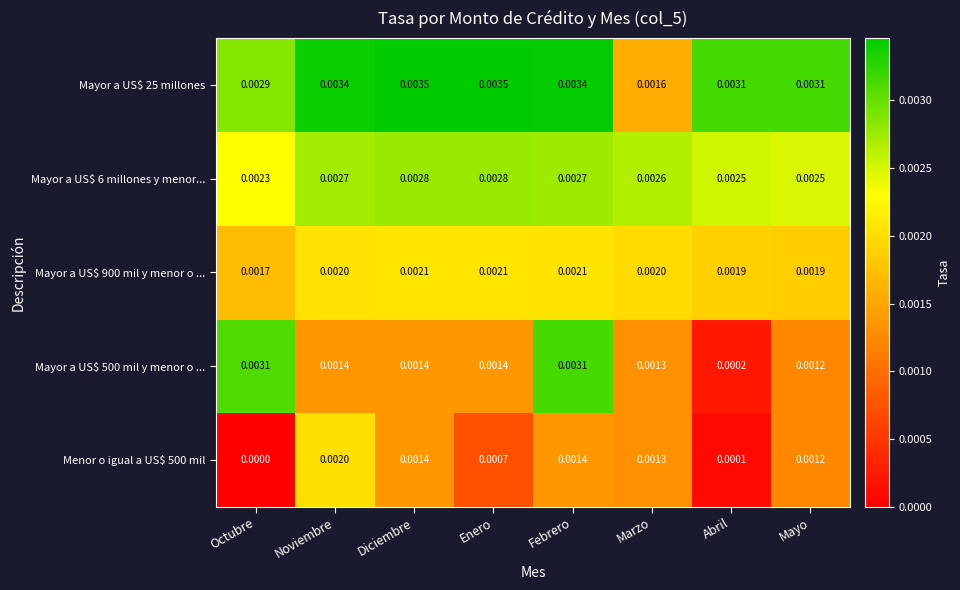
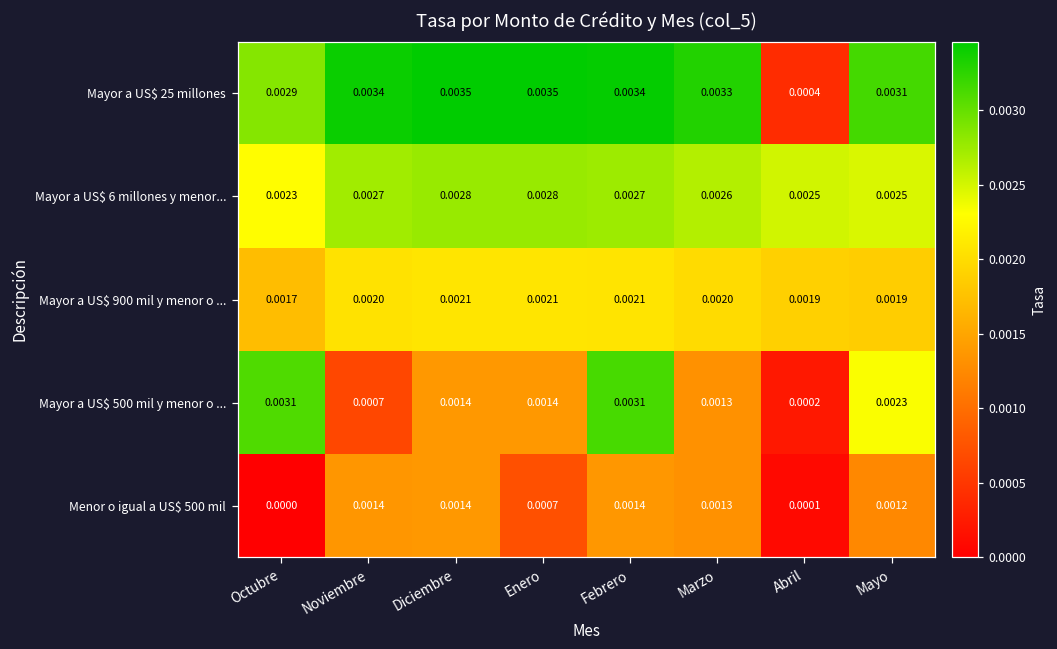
  {
    "Mayor a US$ 25 millones": {
      "Octubre": 0.0029,
      "Noviembre": 0.0034,
      "Diciembre": 0.0035,
      "Enero": 0.0035,
      "Febrero": 0.0034,
-     "Marzo": 0.0016,
-     "Abril": 0.0031,
+     "Marzo": 0.0033,
+     "Abril": 0.0004,
      "Mayo": 0.0031
    },
    "Mayor a US$ 6 millones y menor...": {
      "Octubre": 0.0023,
      "Noviembre": 0.0027,
      "Diciembre": 0.0028,
      "Enero": 0.0028,
      "Febrero": 0.0027,
      "Marzo": 0.0026,
      "Abril": 0.0025,
      "Mayo": 0.0025
    },
    "Mayor a US$ 900 mil y menor o ...": {
      "Octubre": 0.0017,
      "Noviembre": 0.0020,
      "Diciembre": 0.0021,
      "Enero": 0.0021,
      "Febrero": 0.0021,
      "Marzo": 0.0020,
      "Abril": 0.0019,
      "Mayo": 0.0019
    },
    "Mayor a US$ 500 mil y menor o ...": {
      "Octubre": 0.0031,
-     "Noviembre": 0.0014,
+     "Noviembre": 0.0007,
      "Diciembre": 0.0014,
      "Enero": 0.0014,
      "Febrero": 0.0031,
      "Marzo": 0.0013,
      "Abril": 0.0002,
-     "Mayo": 0.0012
+     "Mayo": 0.0023
    },
    "Menor o igual a US$ 500 mil": {
      "Octubre": 0.0000,
-     "Noviembre": 0.0020,
+     "Noviembre": 0.0014,
      "Diciembre": 0.0014,
      "Enero": 0.0007,
      "Febrero": 0.0014,
      "Marzo": 0.0013,
      "Abril": 0.0001,
      "Mayo": 0.0012
    }
  }
